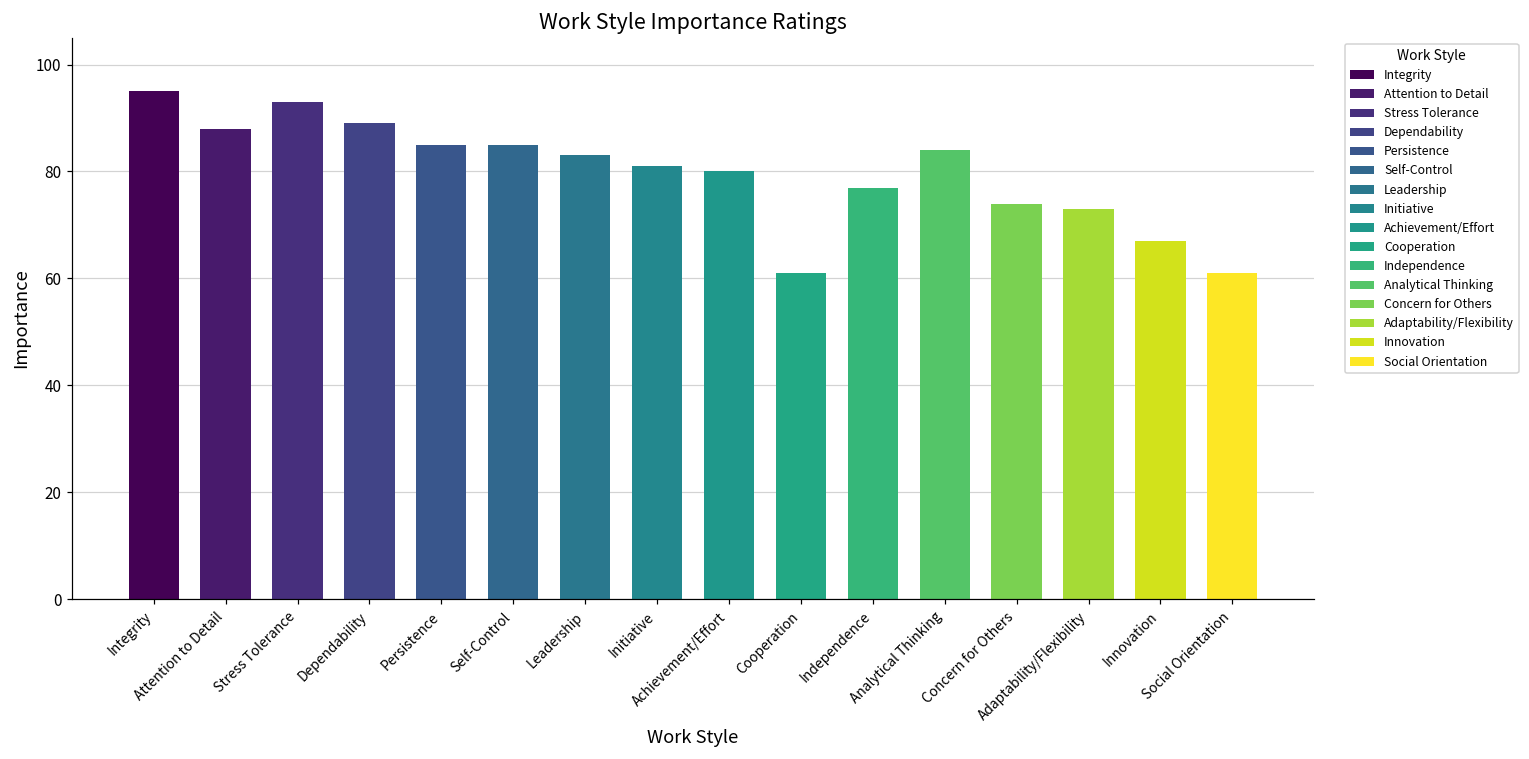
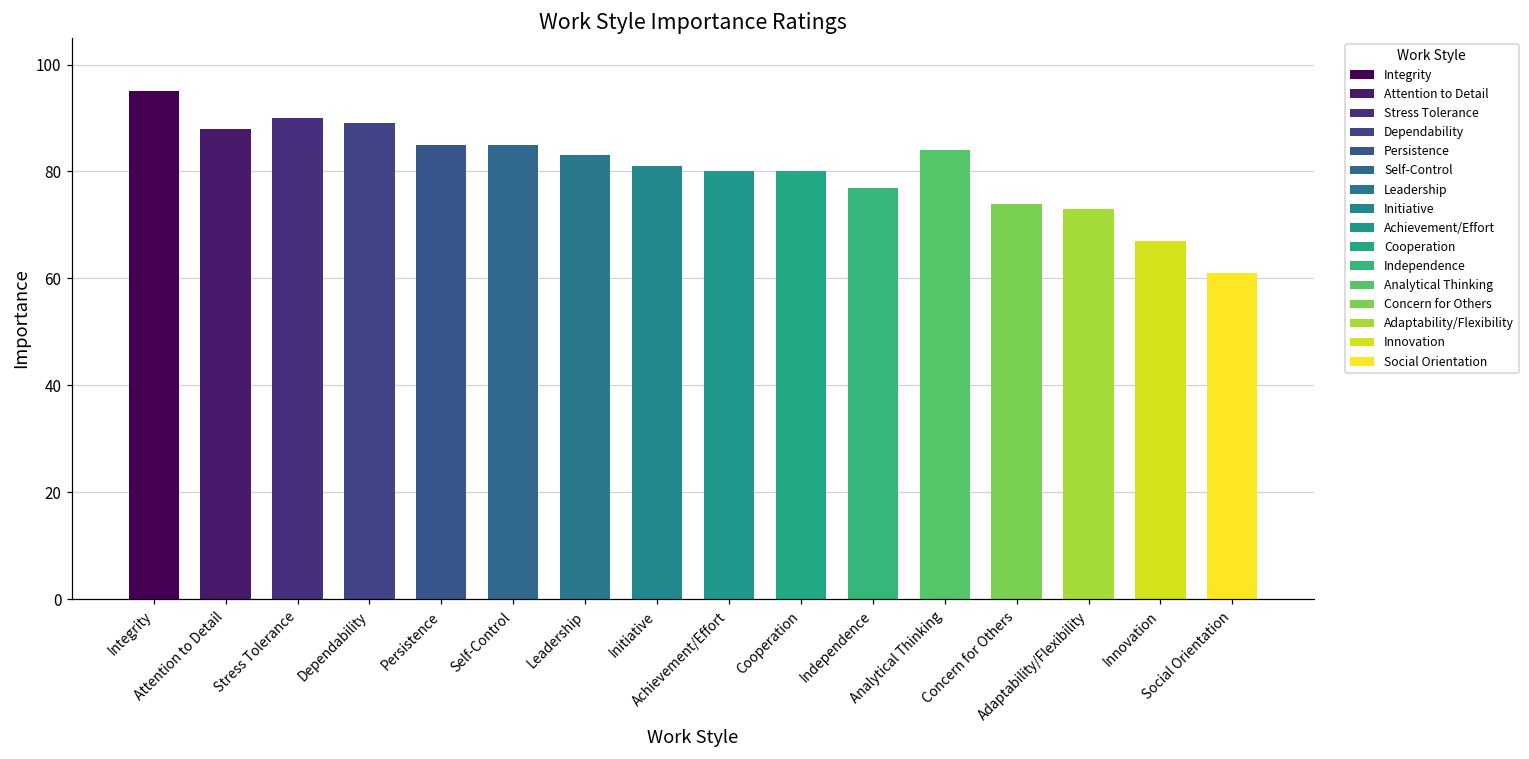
  {
    "Integrity": 95,
    "Attention to Detail": 88,
-   "Stress Tolerance": 93,
+   "Stress Tolerance": 90,
    "Dependability": 89,
    "Persistence": 85,
    "Self-Control": 85,
    "Leadership": 83,
    "Initiative": 81,
    "Achievement/Effort": 80,
-   "Cooperation": 61,
+   "Cooperation": 80,
    "Independence": 77,
    "Analytical Thinking": 84,
    "Concern for Others": 74,
    "Adaptability/Flexibility": 73,
    "Innovation": 67,
    "Social Orientation": 61
  }
